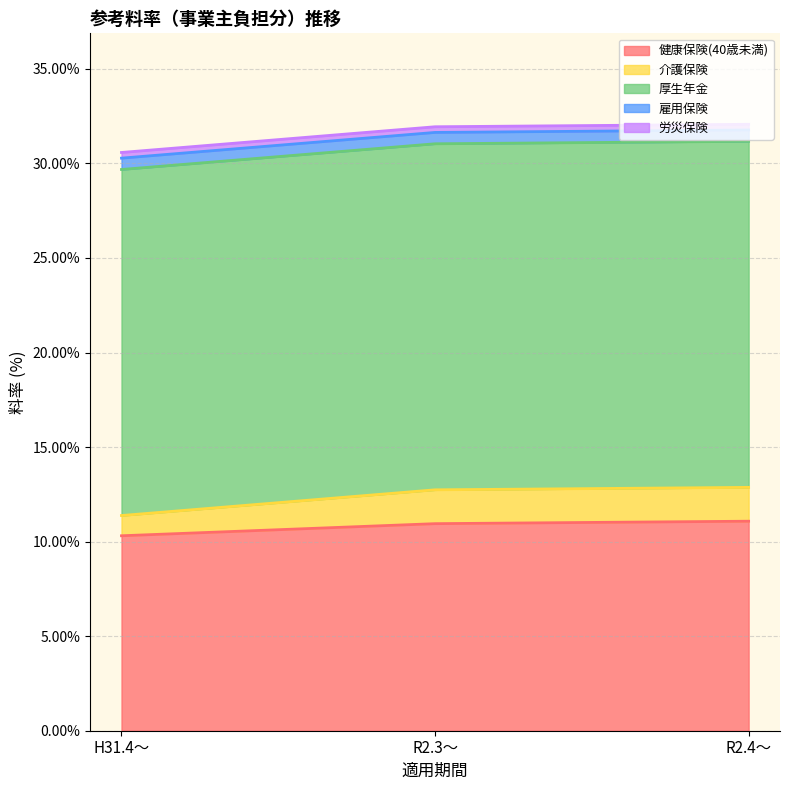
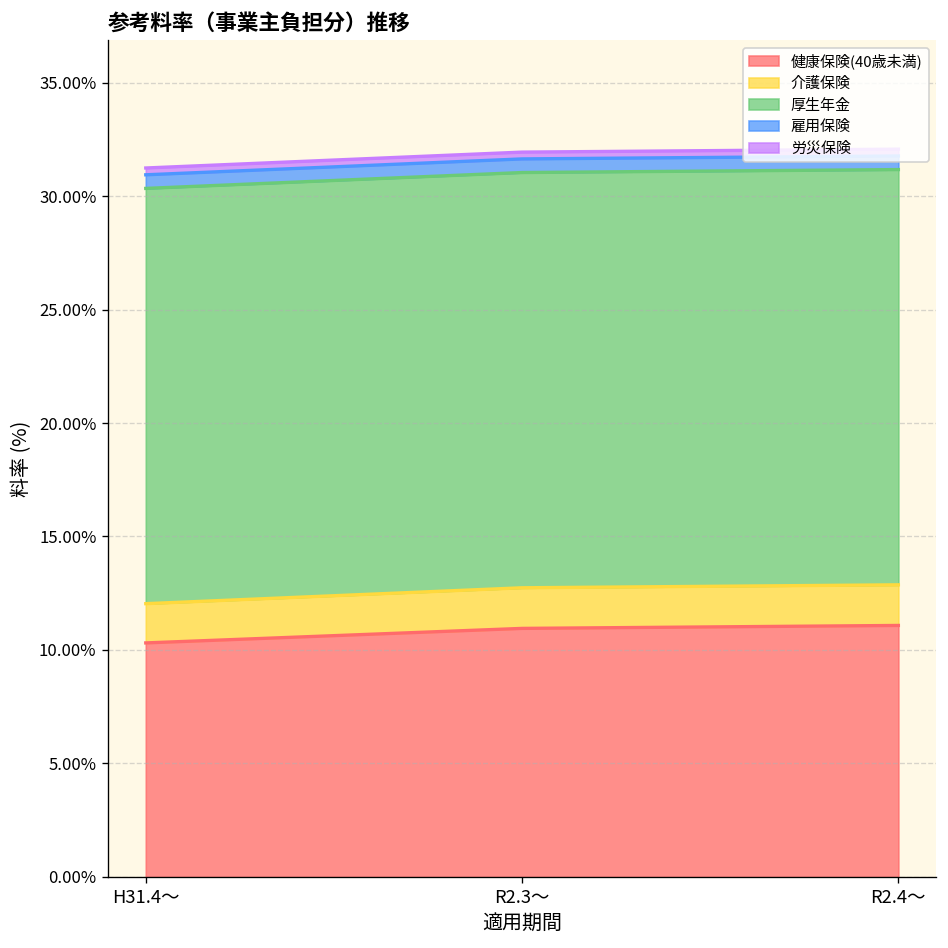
  {
    "健康保険(40歳未満)": {
      "H31.4～": "10.3%",
      "R2.3～": "11.0%",
      "R2.4～": "11.1%"
    },
    "介護保険": {
-     "H31.4～": "1.1%",
+     "H31.4～": "1.7%",
      "R2.3～": "1.8%",
      "R2.4～": "1.8%"
    },
    "厚生年金": {
      "H31.4～": "18.3%",
      "R2.3～": "18.3%",
      "R2.4～": "18.3%"
    },
    "雇用保険": {
      "H31.4～": "0.6%",
      "R2.3～": "0.6%"
    },
    "労災保険": {
      "H31.4～": "0.3%",
      "R2.3～": "0.3%"
    }
  }
